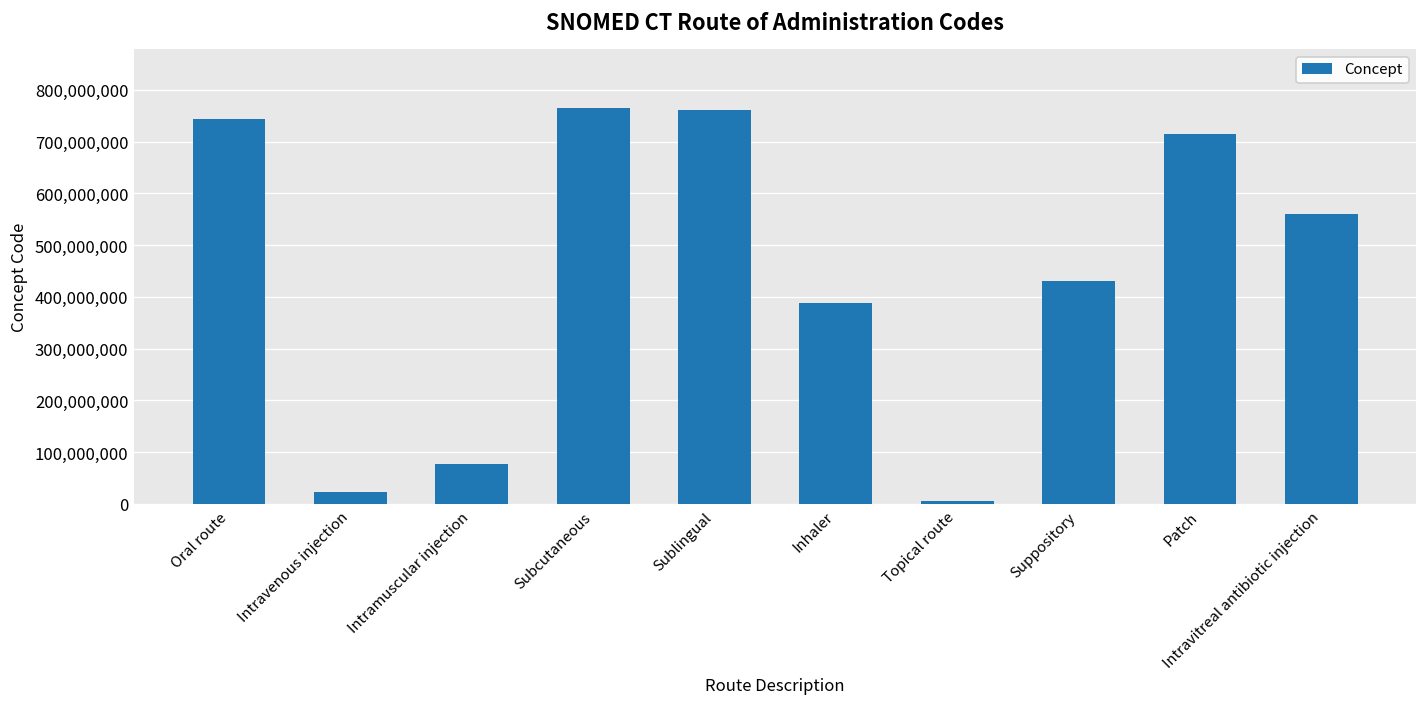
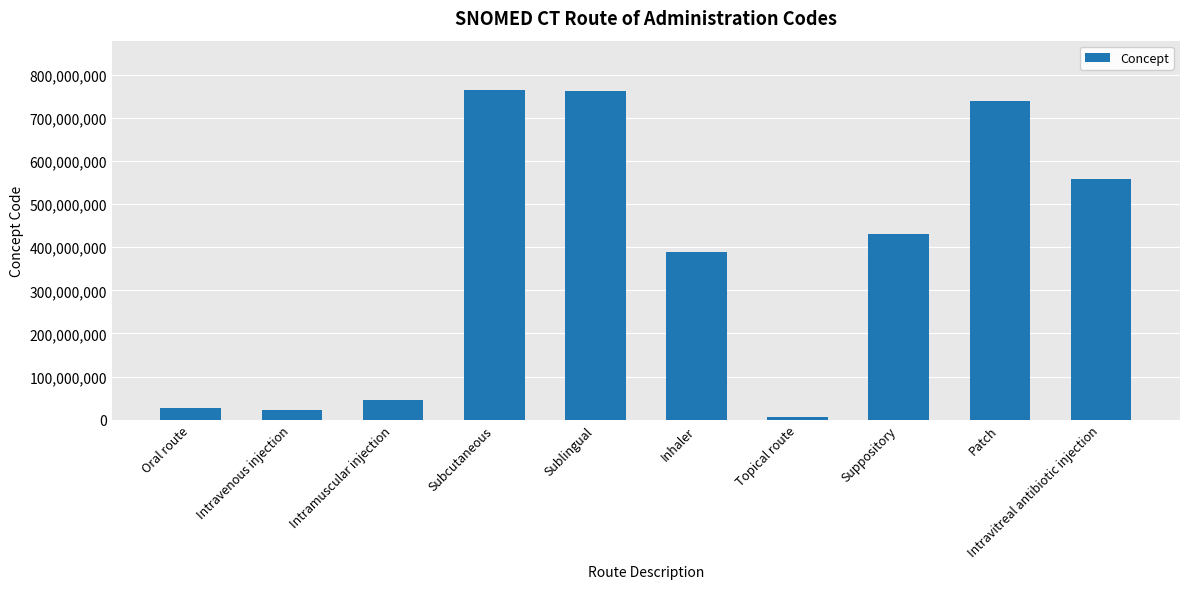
  {
-   "Oral route": "740,000,000",
+   "Oral route": "30,000,000",
    "Intravenous injection": "20,000,000",
-   "Intramuscular injection": "80,000,000",
+   "Intramuscular injection": "50,000,000",
    "Subcutaneous": "760,000,000",
    "Sublingual": "760,000,000",
    "Inhaler": "390,000,000",
    "Topical route": "10,000,000",
    "Suppository": "430,000,000",
-   "Patch": "720,000,000",
+   "Patch": "740,000,000",
    "Intravitreal antibiotic injection": "560,000,000"
  }
